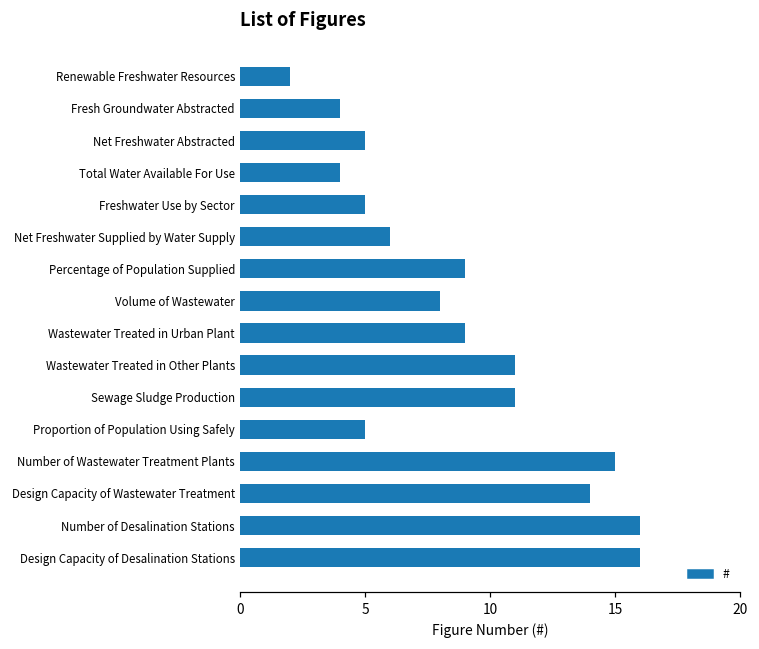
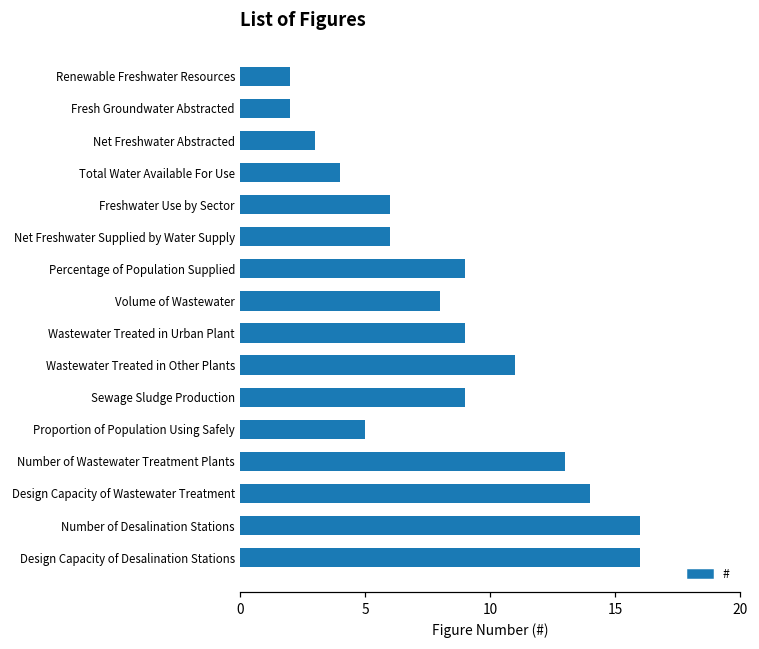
  {
    "Renewable Freshwater Resources": 2,
-   "Fresh Groundwater Abstracted": 4,
-   "Net Freshwater Abstracted": 5,
+   "Fresh Groundwater Abstracted": 2,
+   "Net Freshwater Abstracted": 3,
    "Total Water Available For Use": 4,
-   "Freshwater Use by Sector": 5,
+   "Freshwater Use by Sector": 6,
    "Net Freshwater Supplied by Water Supply": 6,
    "Percentage of Population Supplied": 9,
    "Volume of Wastewater": 8,
    "Wastewater Treated in Urban Plant": 9,
    "Wastewater Treated in Other Plants": 11,
-   "Sewage Sludge Production": 11,
+   "Sewage Sludge Production": 9,
    "Proportion of Population Using Safely": 5,
-   "Number of Wastewater Treatment Plants": 15,
+   "Number of Wastewater Treatment Plants": 13,
    "Design Capacity of Wastewater Treatment": 14,
    "Number of Desalination Stations": 16,
    "Design Capacity of Desalination Stations": 16
  }
